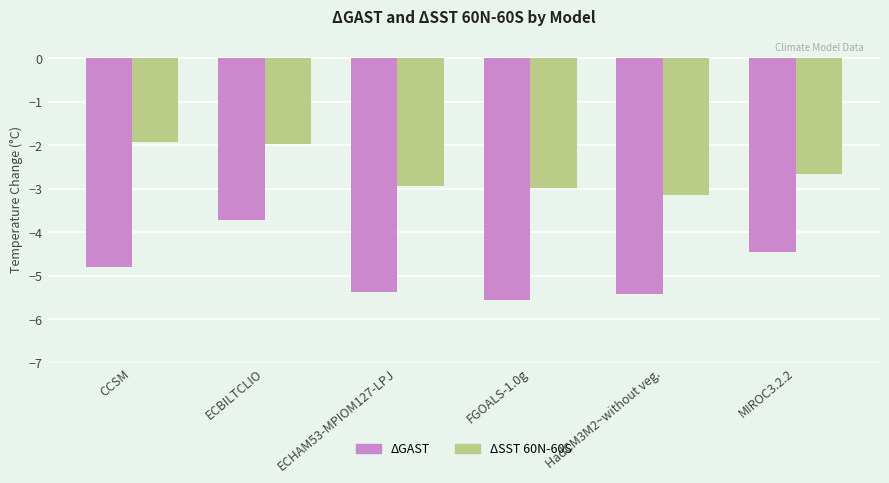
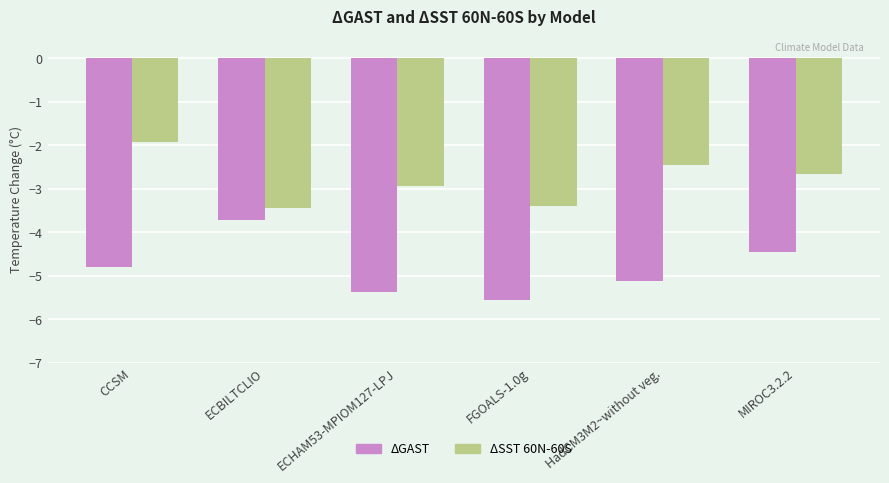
  {
    "ΔGAST": {
      "CCSM": -4.8,
      "ECBILTCLIO": -3.7,
      "ECHAM53-MPIOM127-LPJ": -5.4,
      "FGOALS-1.0g": -5.6,
-     "HadCM3M2~without veg.": -5.4,
+     "HadCM3M2~without veg.": -5.1,
      "MIROC3.2.2": -4.5
    },
    "ΔSST 60N-60S": {
      "CCSM": -1.9,
-     "ECBILTCLIO": -2.0,
+     "ECBILTCLIO": -3.4,
      "ECHAM53-MPIOM127-LPJ": -2.9,
-     "FGOALS-1.0g": -3.0,
-     "HadCM3M2~without veg.": -3.2,
+     "FGOALS-1.0g": -3.4,
+     "HadCM3M2~without veg.": -2.5,
      "MIROC3.2.2": -2.7
    }
  }
